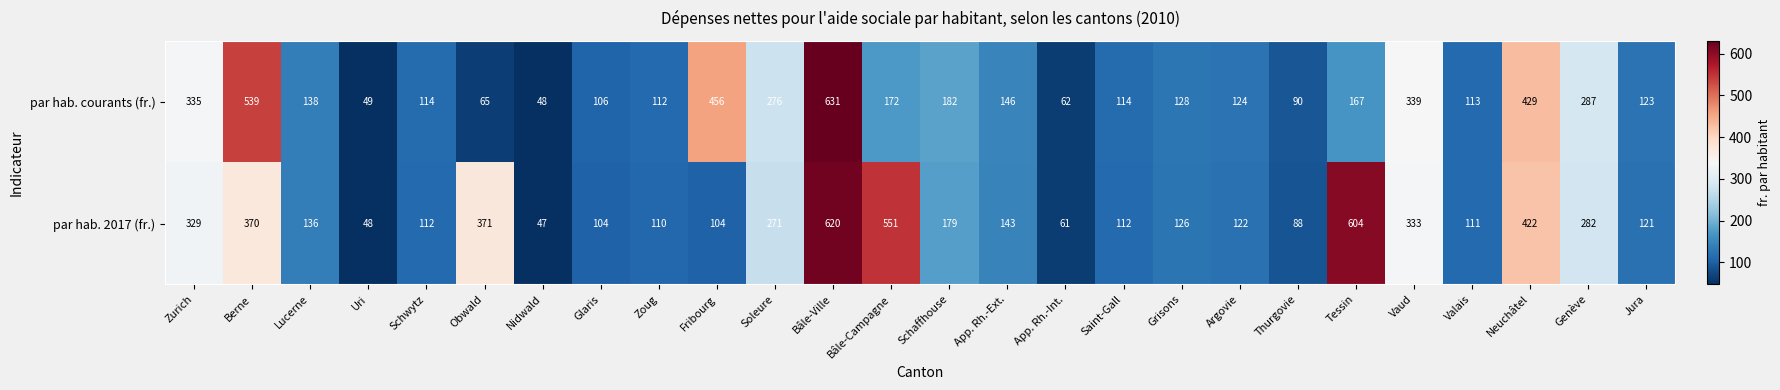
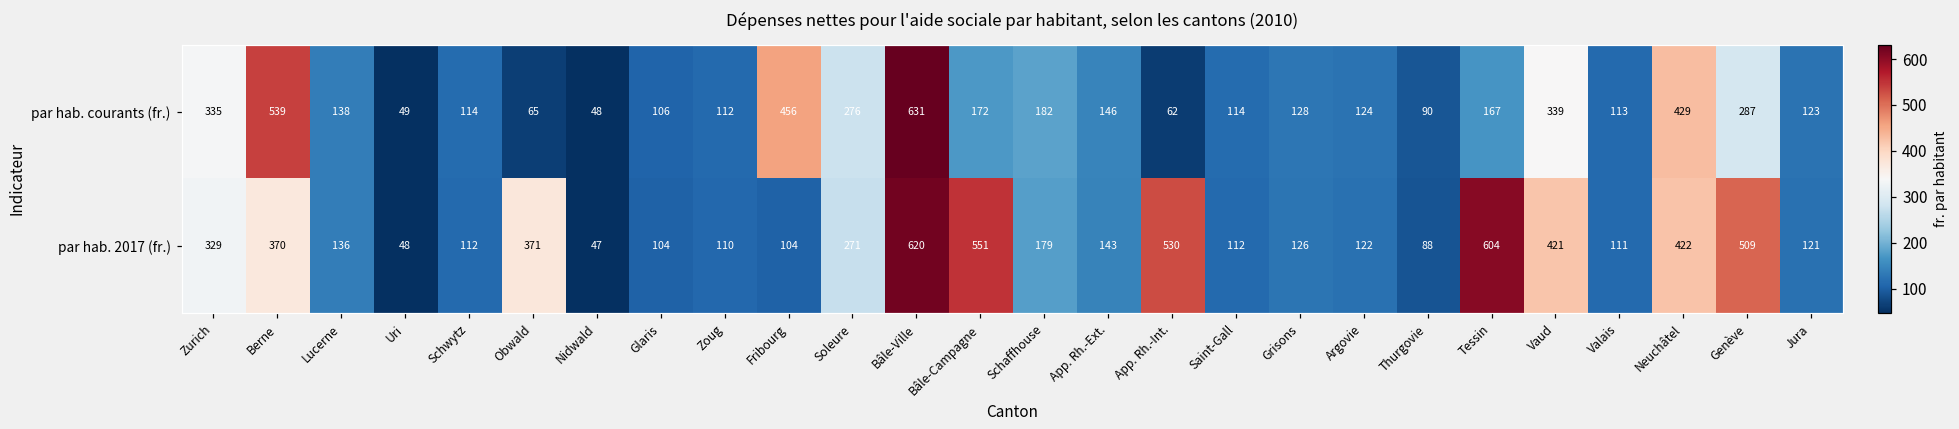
  {
    "par hab. courants (fr.)": {
      "Zurich": 335,
      "Berne": 539,
      "Lucerne": 138,
      "Uri": 49,
      "Schwytz": 114,
      "Obwald": 65,
      "Nidwald": 48,
      "Glaris": 106,
      "Zoug": 112,
      "Fribourg": 456,
      "Soleure": 276,
      "Bâle-Ville": 631,
      "Bâle-Campagne": 172,
      "Schaffhouse": 182,
      "App. Rh.-Ext.": 146,
      "App. Rh.-Int.": 62,
      "Saint-Gall": 114,
      "Grisons": 128,
      "Argovie": 124,
      "Thurgovie": 90,
      "Tessin": 167,
      "Vaud": 339,
      "Valais": 113,
      "Neuchâtel": 429,
      "Genève": 287,
      "Jura": 123
    },
    "par hab. 2017 (fr.)": {
      "Zurich": 329,
      "Berne": 370,
      "Lucerne": 136,
      "Uri": 48,
      "Schwytz": 112,
      "Obwald": 371,
      "Nidwald": 47,
      "Glaris": 104,
      "Zoug": 110,
      "Fribourg": 104,
      "Soleure": 271,
      "Bâle-Ville": 620,
      "Bâle-Campagne": 551,
      "Schaffhouse": 179,
      "App. Rh.-Ext.": 143,
-     "App. Rh.-Int.": 61,
+     "App. Rh.-Int.": 530,
      "Saint-Gall": 112,
      "Grisons": 126,
      "Argovie": 122,
      "Thurgovie": 88,
      "Tessin": 604,
-     "Vaud": 333,
+     "Vaud": 421,
      "Valais": 111,
      "Neuchâtel": 422,
-     "Genève": 282,
+     "Genève": 509,
      "Jura": 121
    }
  }
